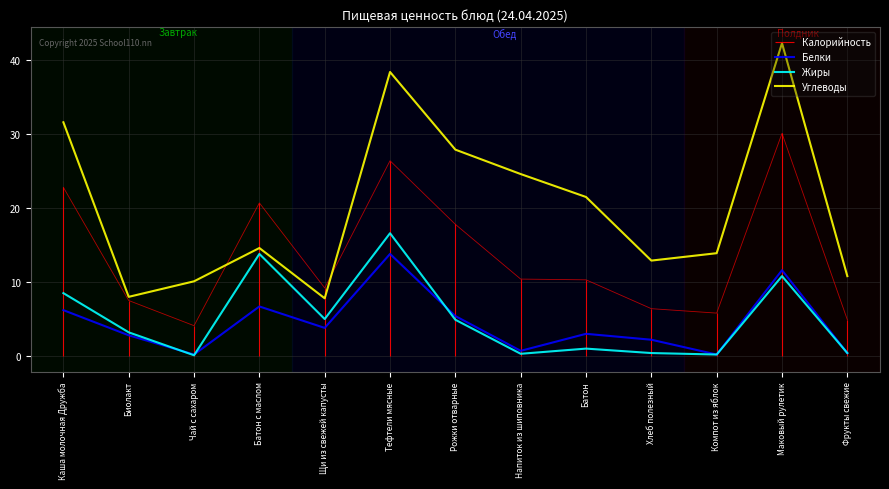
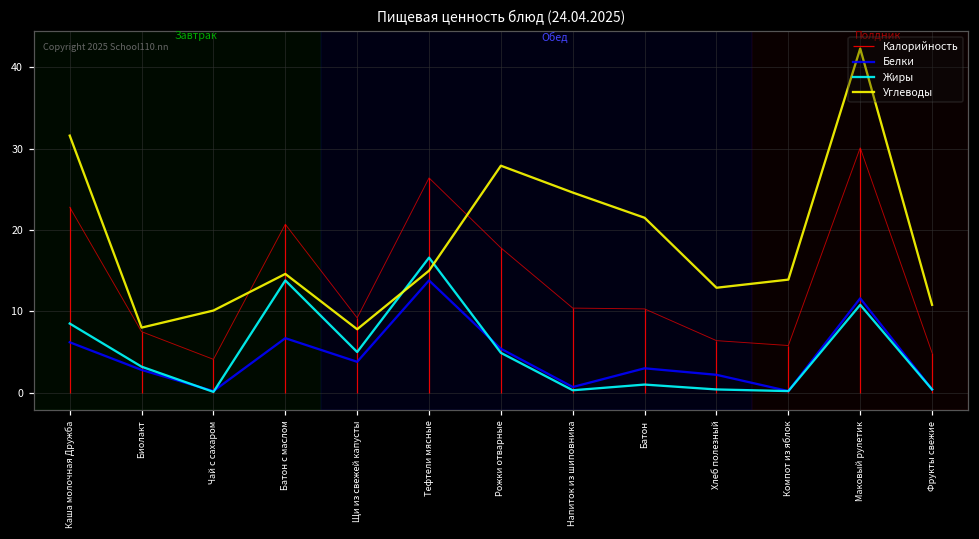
  {
    "Белки": {
      "Каша молочная Дружба": 6,
      "Биолакт": 3,
      "Батон с маслом": 7,
      "Щи из свежей капусты": 4,
      "Тефтели мясные": 14,
      "Рожки отварные": 5,
      "Напиток из шиповника": 1,
      "Батон": 3,
      "Хлеб полезный": 2,
      "Маковый рулетик": 12
    },
    "Жиры": {
      "Каша молочная Дружба": 9,
      "Биолакт": 3,
      "Батон с маслом": 14,
      "Щи из свежей капусты": 5,
      "Тефтели мясные": 17,
      "Рожки отварные": 5,
      "Напиток из шиповника": 0,
      "Батон": 1,
      "Хлеб полезный": 0,
      "Маковый рулетик": 11
    },
    "Углеводы": {
      "Каша молочная Дружба": 32,
      "Биолакт": 8,
      "Чай с сахаром": 10,
      "Батон с маслом": 15,
      "Щи из свежей капусты": 8,
-     "Тефтели мясные": 38,
+     "Тефтели мясные": 15,
      "Рожки отварные": 28,
      "Напиток из шиповника": 25,
      "Батон": 22,
      "Хлеб полезный": 13,
      "Компот из яблок": 14,
      "Фрукты свежие": 11
    }
  }
